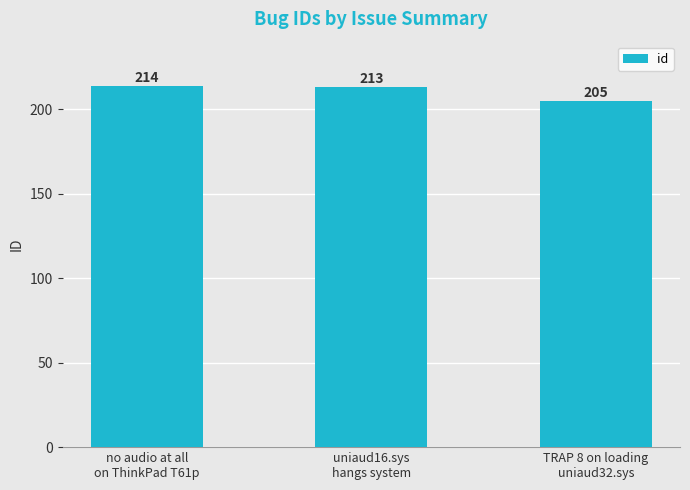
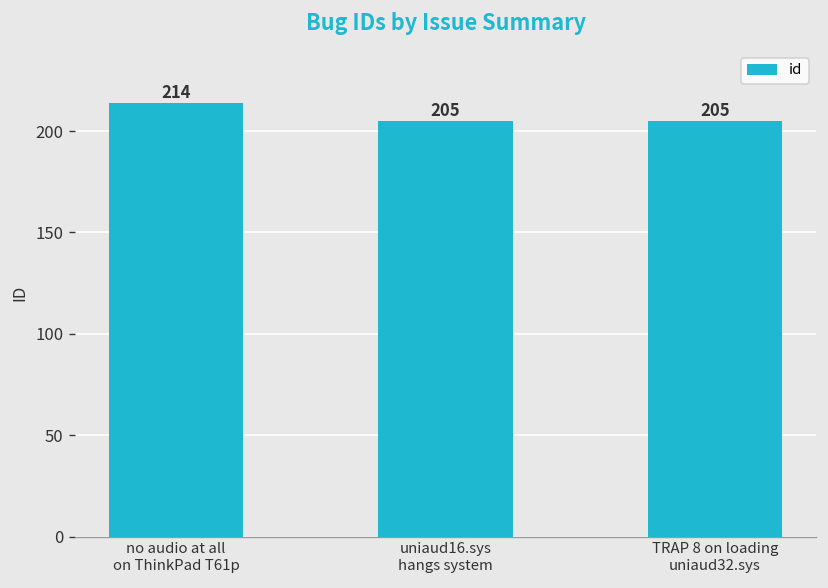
  {
    "no audio at all on ThinkPad T61p": 214,
-   "uniaud16.sys hangs system": 213,
+   "uniaud16.sys hangs system": 205,
    "TRAP 8 on loading uniaud32.sys": 205
  }
